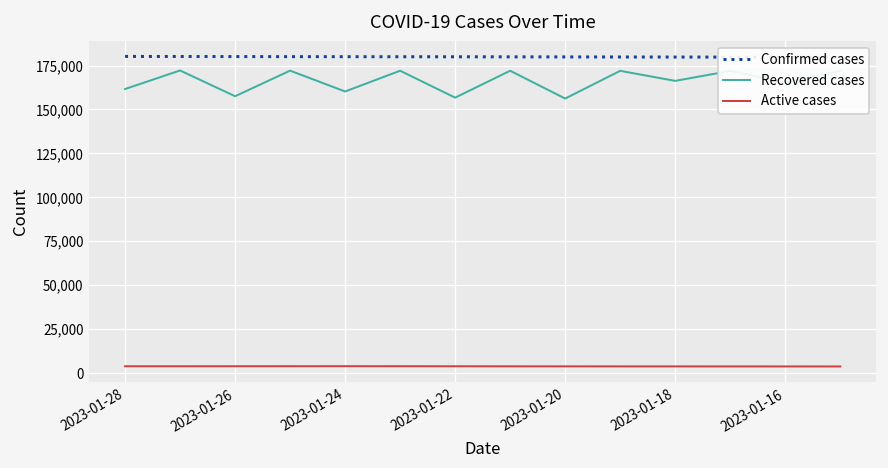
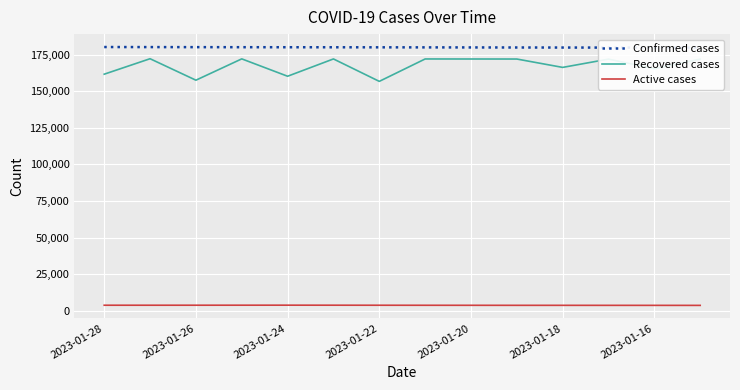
  {
    "Confirmed cases": {
      "2023-01-28": "180,000",
      "2023-01-26": "180,000",
      "2023-01-24": "180,000",
      "2023-01-22": "180,000",
      "2023-01-20": "180,000",
      "2023-01-18": "180,000"
    },
    "Recovered cases": {
      "2023-01-28": "162,000",
      "2023-01-26": "158,000",
      "2023-01-24": "160,000",
      "2023-01-22": "157,000",
-     "2023-01-20": "156,000",
+     "2023-01-20": "172,000",
      "2023-01-18": "166,000"
    },
    "Active cases": {
      "2023-01-28": "4,000",
      "2023-01-26": "4,000",
      "2023-01-24": "4,000",
      "2023-01-22": "4,000",
      "2023-01-20": "4,000",
      "2023-01-18": "4,000",
      "2023-01-16": "4,000"
    }
  }
